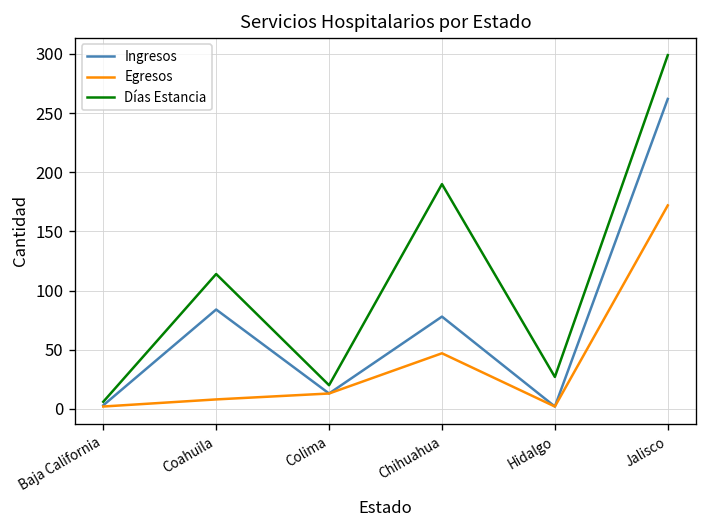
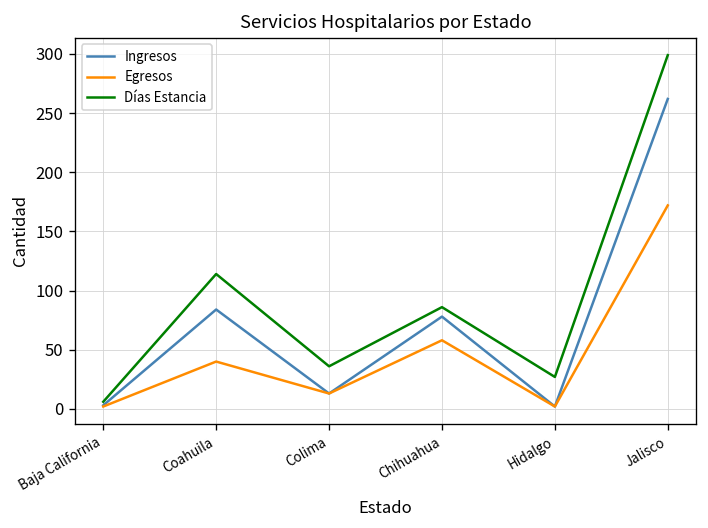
  {
    "Ingresos": {
      "Coahuila": 80,
      "Chihuahua": 80,
      "Jalisco": 260
    },
    "Egresos": {
-     "Coahuila": 10,
-     "Chihuahua": 50,
+     "Coahuila": 40,
+     "Chihuahua": 60,
      "Jalisco": 170
    },
    "Días Estancia": {
      "Baja California": 10,
      "Coahuila": 110,
-     "Colima": 20,
-     "Chihuahua": 190,
+     "Colima": 40,
+     "Chihuahua": 90,
      "Hidalgo": 30,
      "Jalisco": 300
    }
  }
